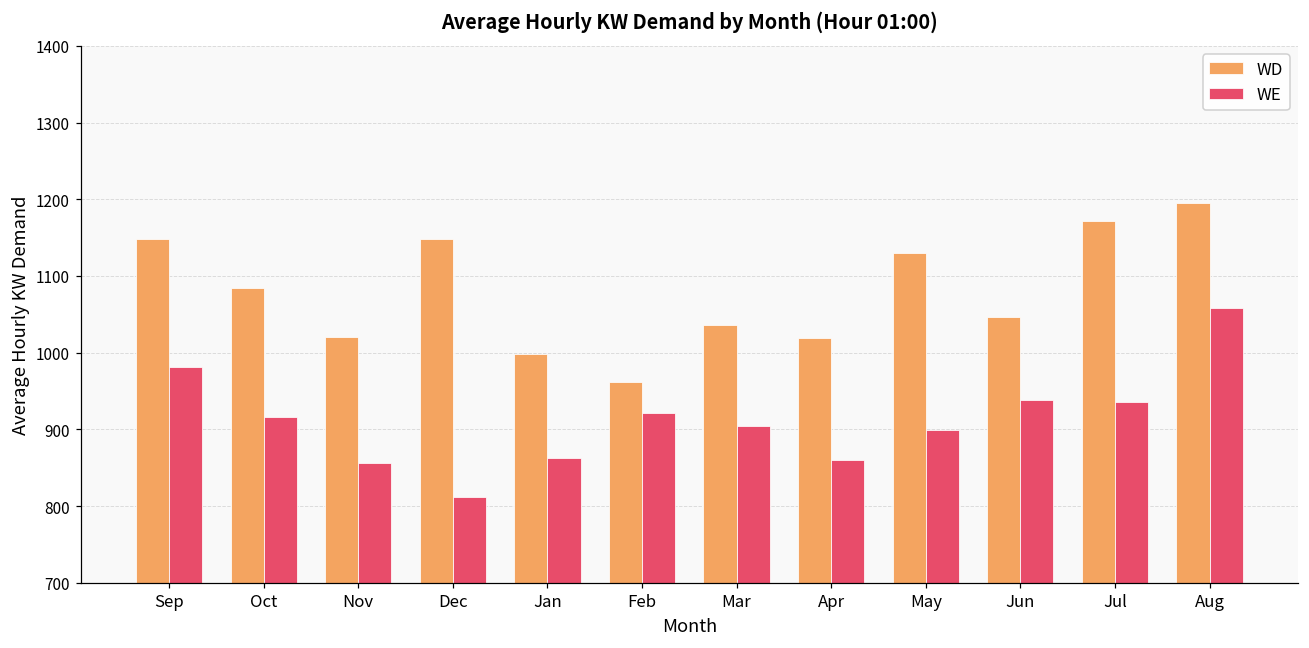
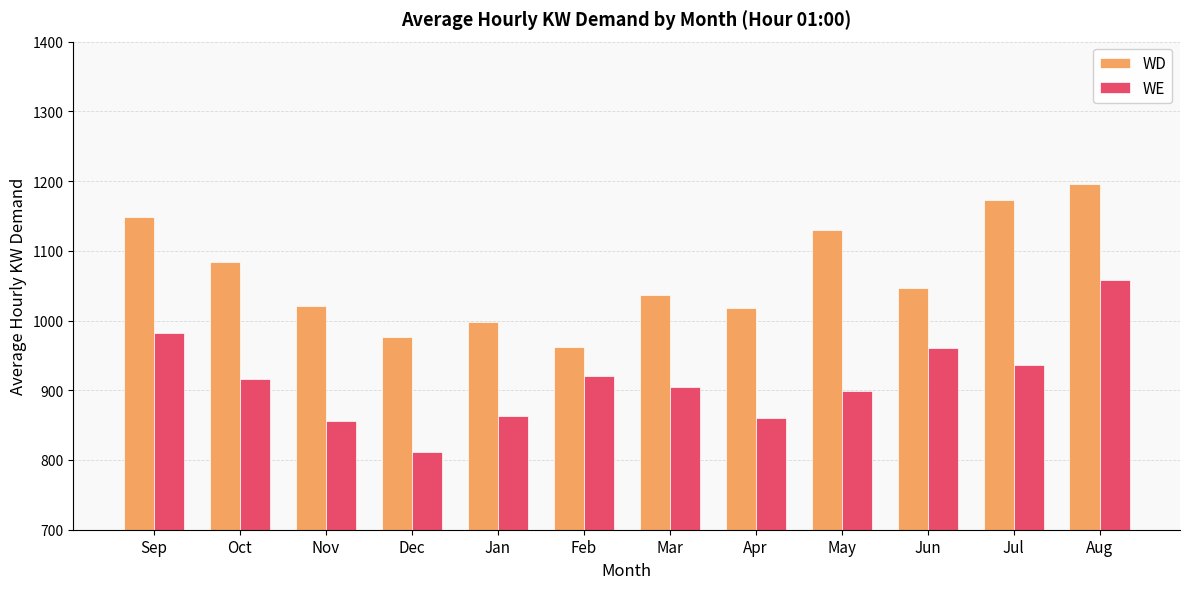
  {
    "WD": {
      "Sep": 1150,
      "Oct": 1080,
      "Nov": 1020,
-     "Dec": 1150,
+     "Dec": 980,
      "Jan": 1000,
      "Feb": 960,
      "Mar": 1040,
      "Apr": 1020,
      "May": 1130,
      "Jun": 1050,
      "Jul": 1170,
      "Aug": 1200
    },
    "WE": {
      "Sep": 980,
      "Oct": 920,
      "Nov": 860,
      "Dec": 810,
      "Jan": 860,
      "Feb": 920,
      "Mar": 900,
      "Apr": 860,
      "May": 900,
-     "Jun": 940,
+     "Jun": 960,
      "Jul": 940,
      "Aug": 1060
    }
  }
